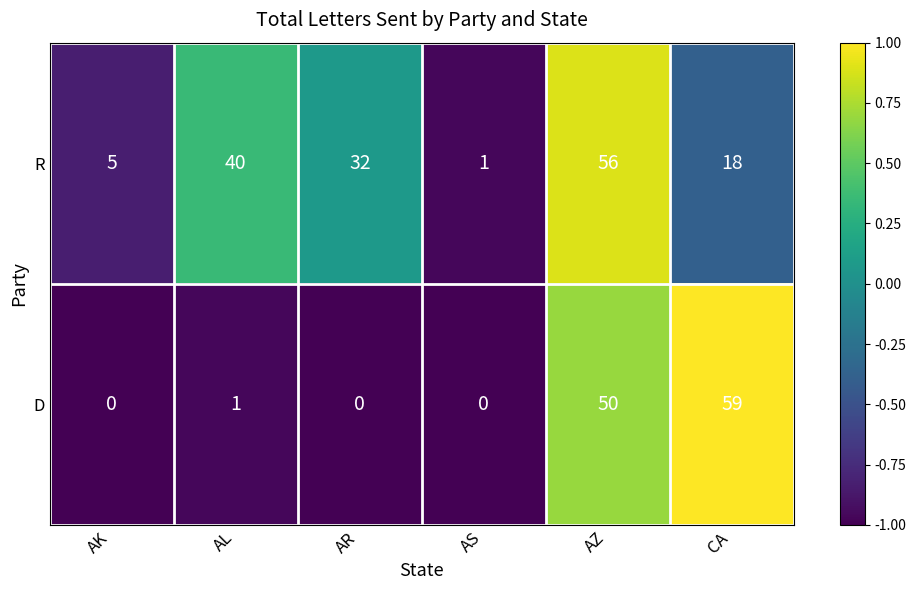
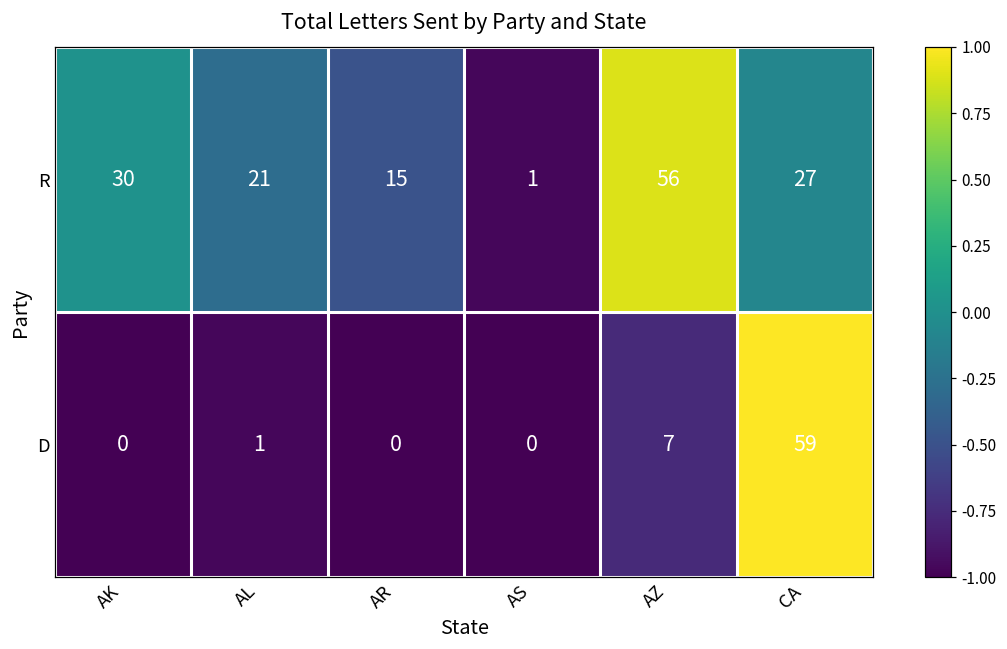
  {
    "R": {
-     "AK": 5,
-     "AL": 40,
-     "AR": 32,
+     "AK": 30,
+     "AL": 21,
+     "AR": 15,
      "AS": 1,
      "AZ": 56,
-     "CA": 18
+     "CA": 27
    },
    "D": {
      "AK": 0,
      "AL": 1,
      "AR": 0,
      "AS": 0,
-     "AZ": 50,
+     "AZ": 7,
      "CA": 59
    }
  }
